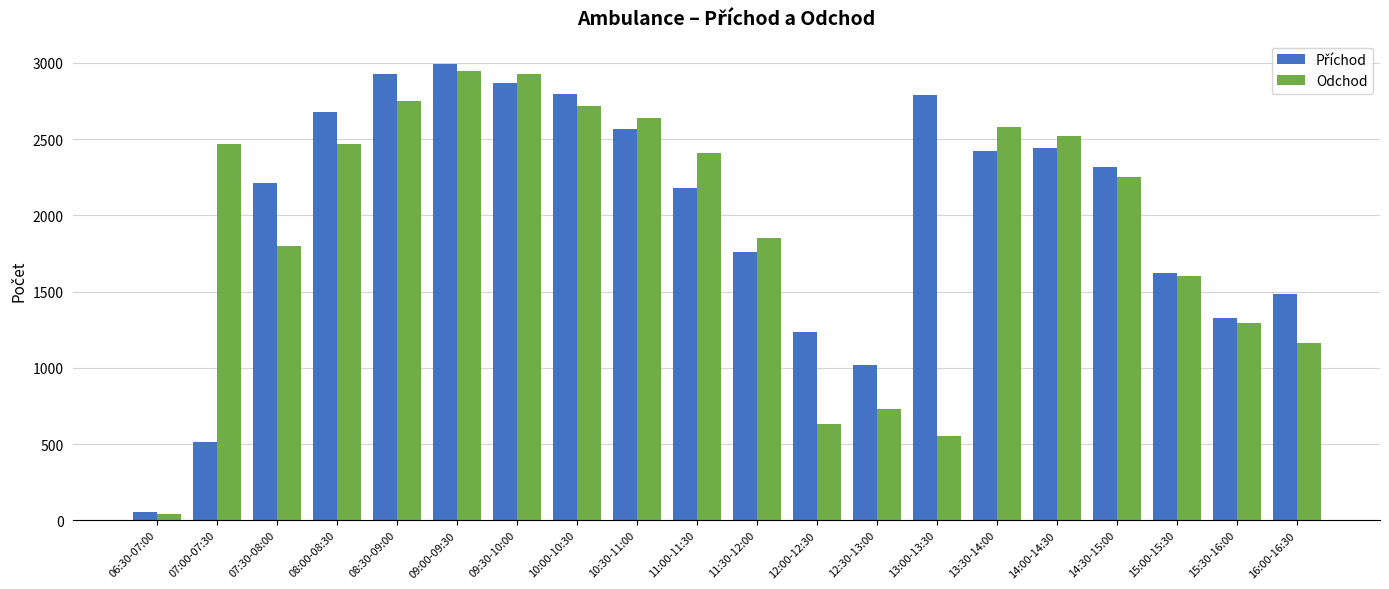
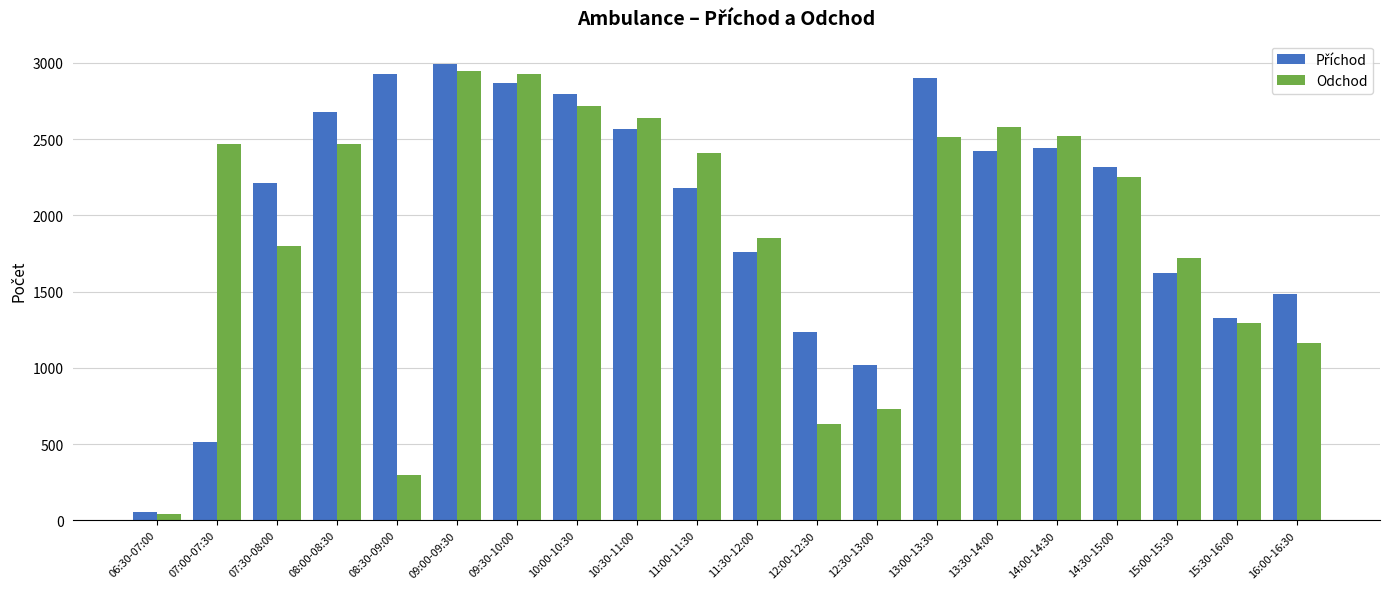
  {
    "Příchod": {
      "06:30-07:00": 50,
      "07:00-07:30": 510,
      "07:30-08:00": 2210,
      "08:00-08:30": 2680,
      "08:30-09:00": 2930,
      "09:00-09:30": 3000,
      "09:30-10:00": 2870,
      "10:00-10:30": 2800,
      "10:30-11:00": 2570,
      "11:00-11:30": 2180,
      "11:30-12:00": 1760,
      "12:00-12:30": 1230,
      "12:30-13:00": 1020,
-     "13:00-13:30": 2790,
+     "13:00-13:30": 2900,
      "13:30-14:00": 2420,
      "14:00-14:30": 2440,
      "14:30-15:00": 2320,
      "15:00-15:30": 1620,
      "15:30-16:00": 1330,
      "16:00-16:30": 1480
    },
    "Odchod": {
      "06:30-07:00": 40,
      "07:00-07:30": 2470,
      "07:30-08:00": 1800,
      "08:00-08:30": 2470,
-     "08:30-09:00": 2750,
+     "08:30-09:00": 300,
      "09:00-09:30": 2950,
      "09:30-10:00": 2930,
      "10:00-10:30": 2720,
      "10:30-11:00": 2640,
      "11:00-11:30": 2410,
      "11:30-12:00": 1850,
      "12:00-12:30": 630,
      "12:30-13:00": 730,
-     "13:00-13:30": 550,
+     "13:00-13:30": 2520,
      "13:30-14:00": 2580,
      "14:00-14:30": 2520,
      "14:30-15:00": 2250,
-     "15:00-15:30": 1600,
+     "15:00-15:30": 1720,
      "15:30-16:00": 1290,
      "16:00-16:30": 1160
    }
  }
